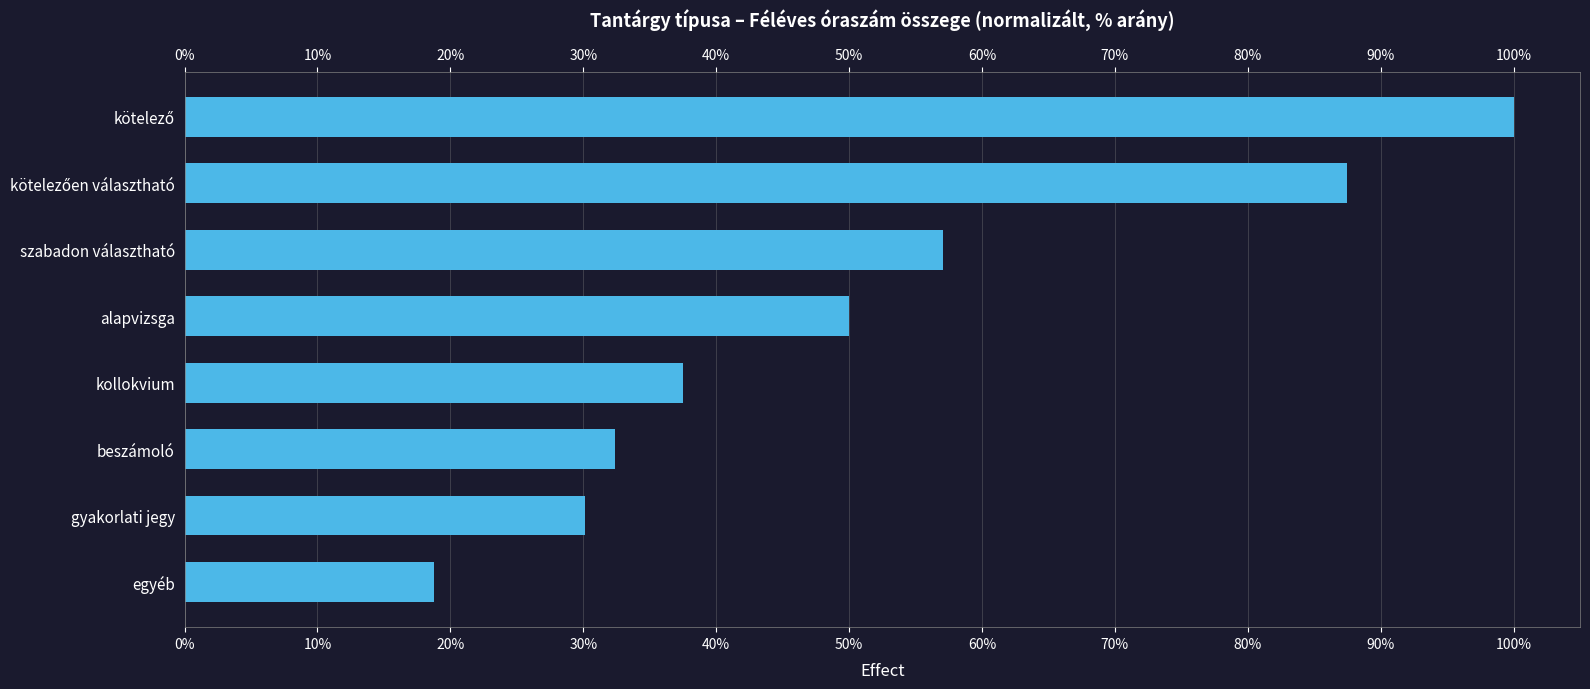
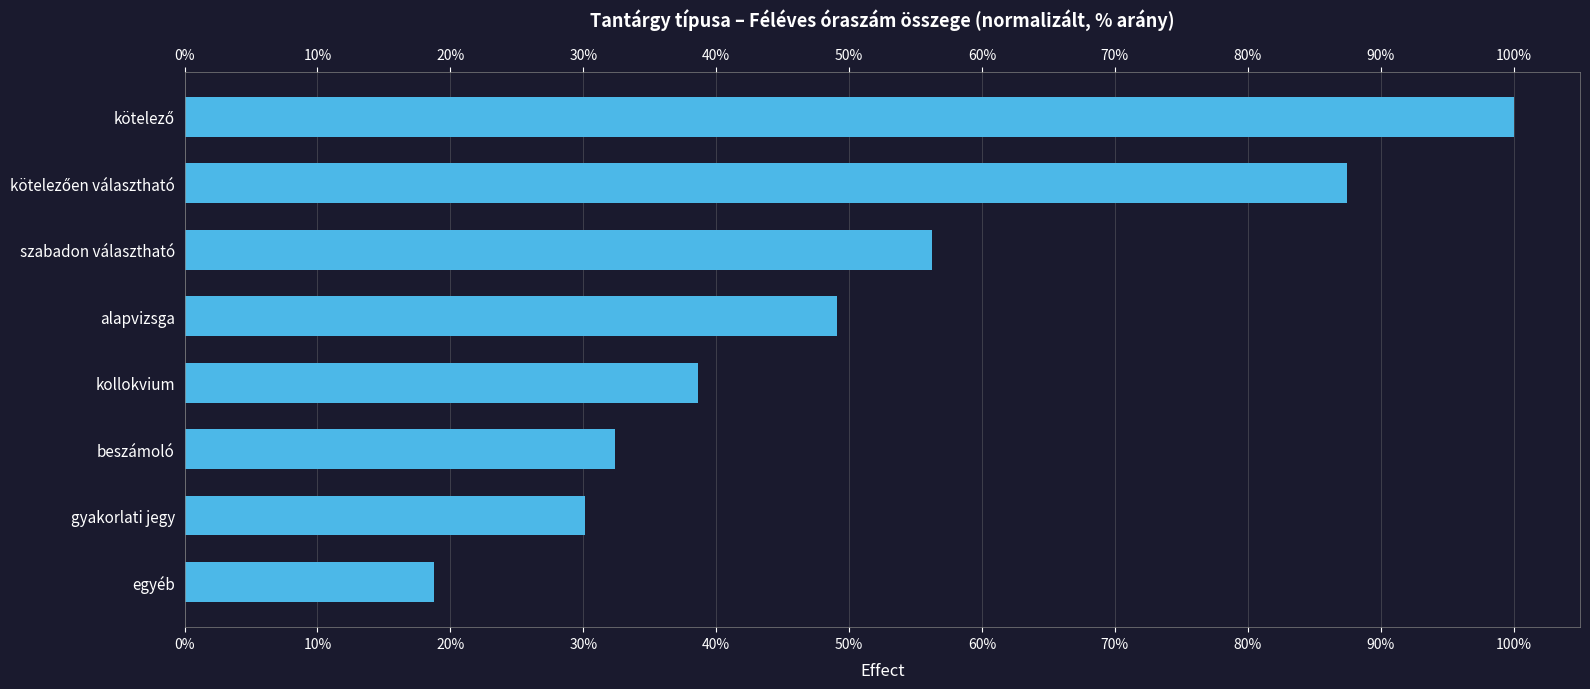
  {
    "kötelező": "100.0%",
    "kötelezően választható": "87.5%",
-   "szabadon választható": "57.1%",
-   "alapvizsga": "50.0%",
-   "kollokvium": "37.5%",
+   "szabadon választható": "56.3%",
+   "alapvizsga": "49.1%",
+   "kollokvium": "38.6%",
    "beszámoló": "32.4%",
    "gyakorlati jegy": "30.1%",
    "egyéb": "18.8%"
  }
